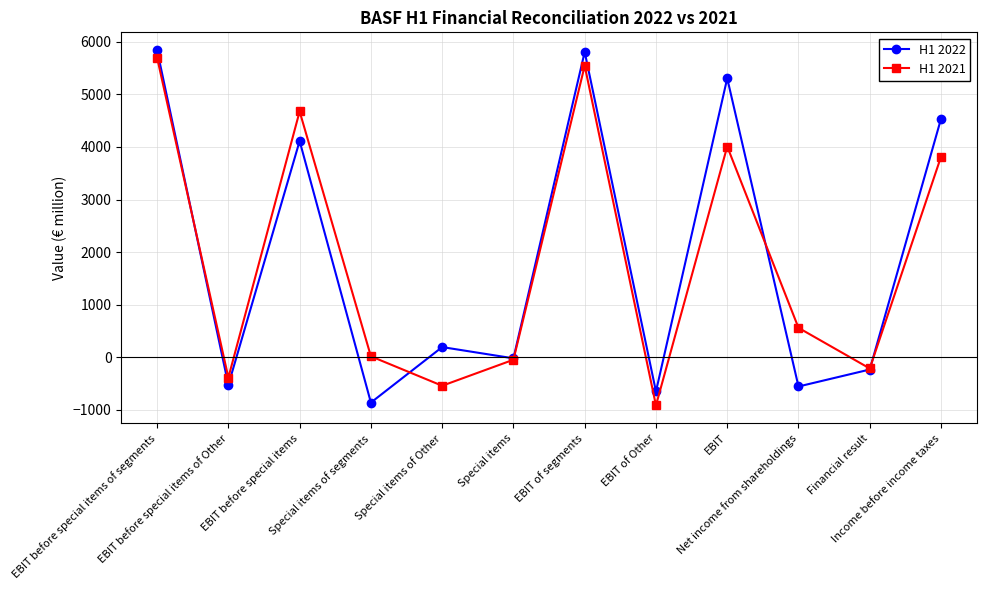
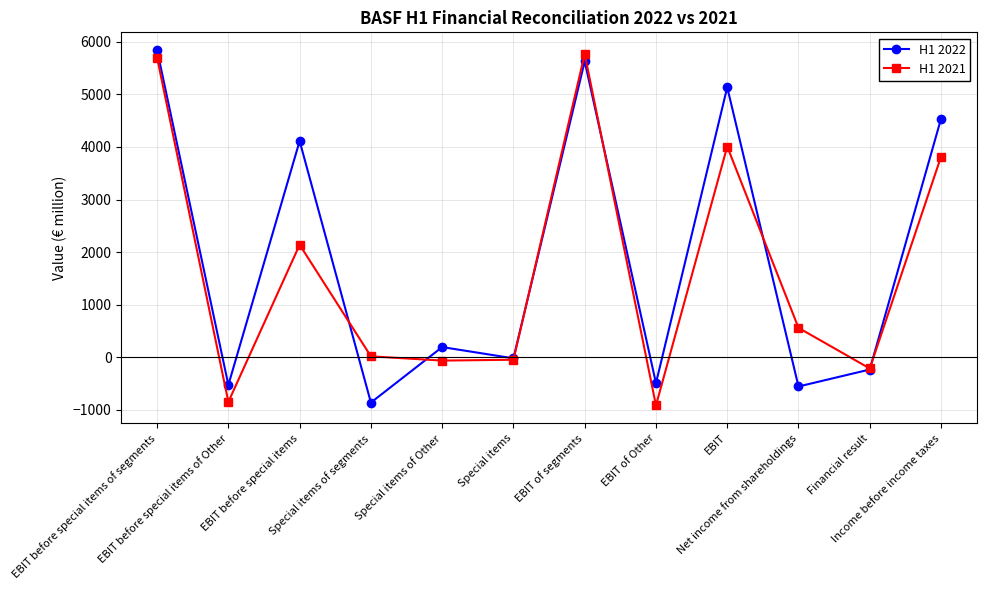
  {
    "H1 2022": {
      "EBIT before special items of segments": 5800,
      "EBIT before special items of Other": -500,
      "EBIT before special items": 4100,
      "Special items of segments": -900,
      "Special items of Other": 200,
-     "EBIT of segments": 5800,
-     "EBIT of Other": -700,
-     "EBIT": 5300,
+     "EBIT of segments": 5600,
+     "EBIT of Other": -500,
+     "EBIT": 5100,
      "Net income from shareholdings": -600,
      "Income before income taxes": 4500
    },
    "H1 2021": {
      "EBIT before special items of segments": 5700,
-     "EBIT before special items of Other": -400,
-     "EBIT before special items": 4700,
+     "EBIT before special items of Other": -900,
+     "EBIT before special items": 2100,
      "Special items of segments": 0,
-     "Special items of Other": -500,
-     "EBIT of segments": 5500,
+     "Special items of Other": -100,
+     "EBIT of segments": 5800,
      "EBIT of Other": -900,
      "EBIT": 4000,
      "Net income from shareholdings": 600,
      "Income before income taxes": 3800
    }
  }
